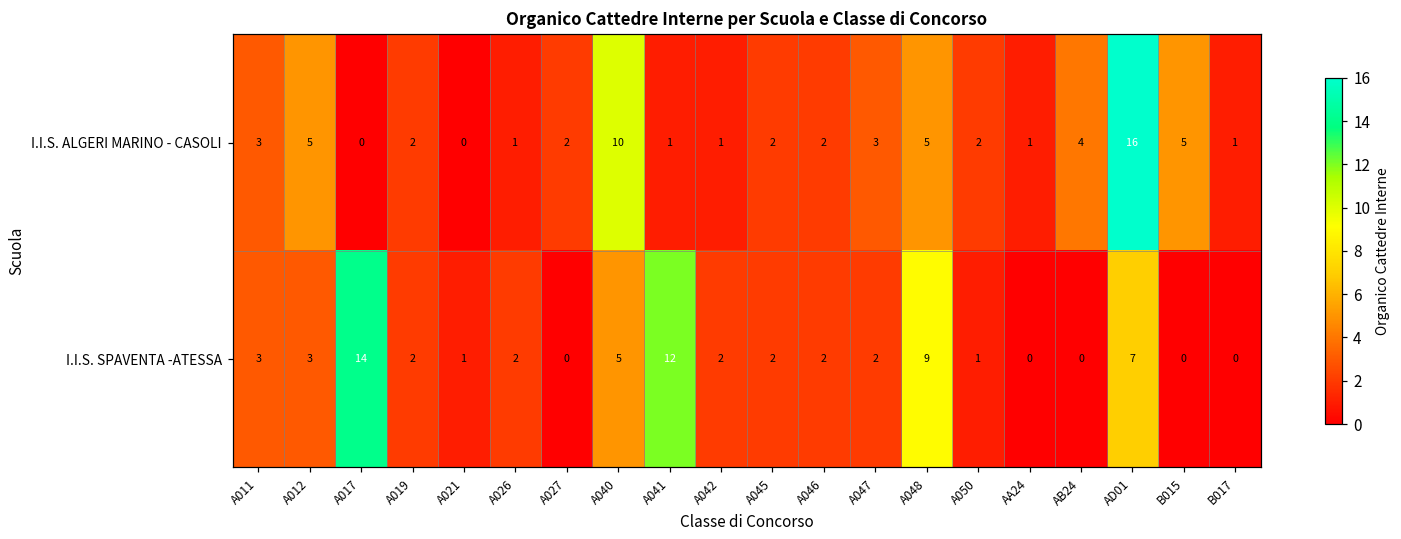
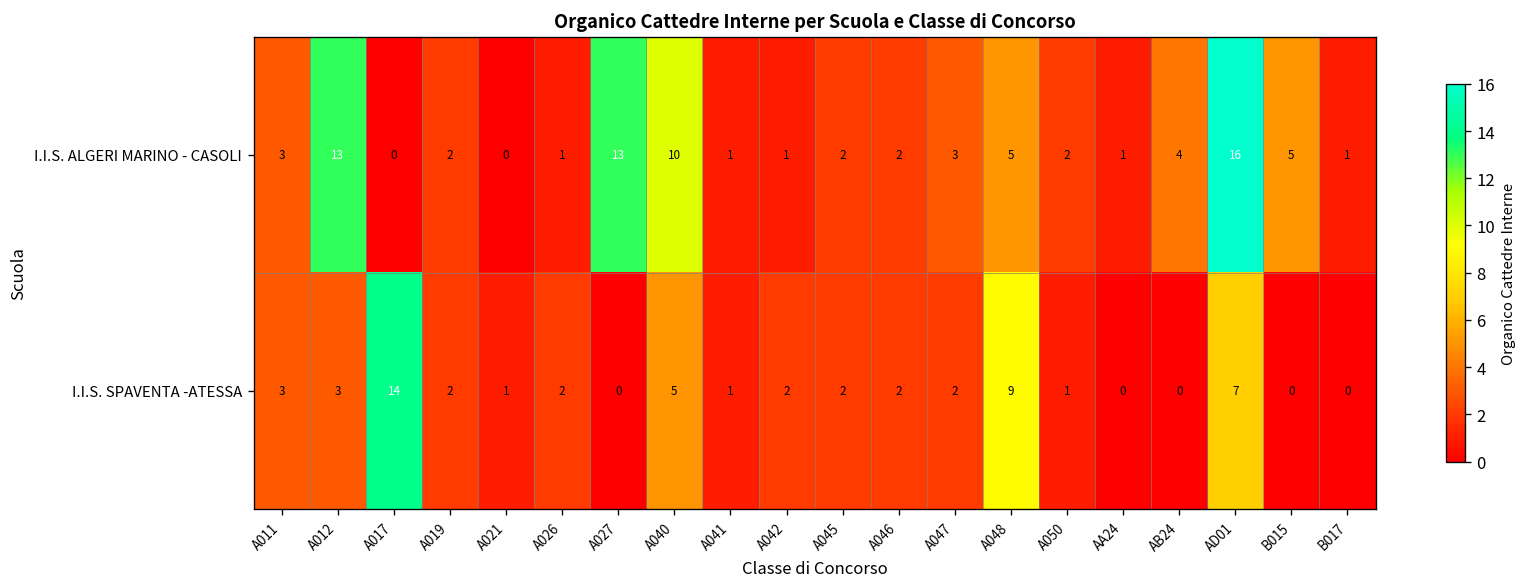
  {
    "I.I.S. ALGERI MARINO - CASOLI": {
      "A011": 3,
-     "A012": 5,
+     "A012": 13,
      "A017": 0,
      "A019": 2,
      "A021": 0,
      "A026": 1,
-     "A027": 2,
+     "A027": 13,
      "A040": 10,
      "A041": 1,
      "A042": 1,
      "A045": 2,
      "A046": 2,
      "A047": 3,
      "A048": 5,
      "A050": 2,
      "AA24": 1,
      "AB24": 4,
      "AD01": 16,
      "B015": 5,
      "B017": 1
    },
    "I.I.S. SPAVENTA -ATESSA": {
      "A011": 3,
      "A012": 3,
      "A017": 14,
      "A019": 2,
      "A021": 1,
      "A026": 2,
      "A027": 0,
      "A040": 5,
-     "A041": 12,
+     "A041": 1,
      "A042": 2,
      "A045": 2,
      "A046": 2,
      "A047": 2,
      "A048": 9,
      "A050": 1,
      "AA24": 0,
      "AB24": 0,
      "AD01": 7,
      "B015": 0,
      "B017": 0
    }
  }
